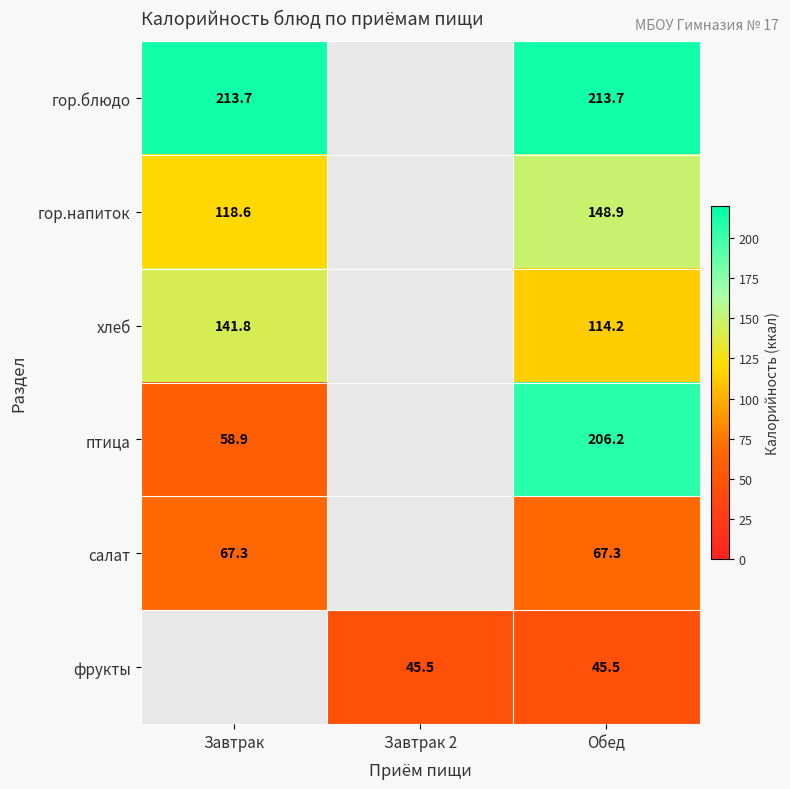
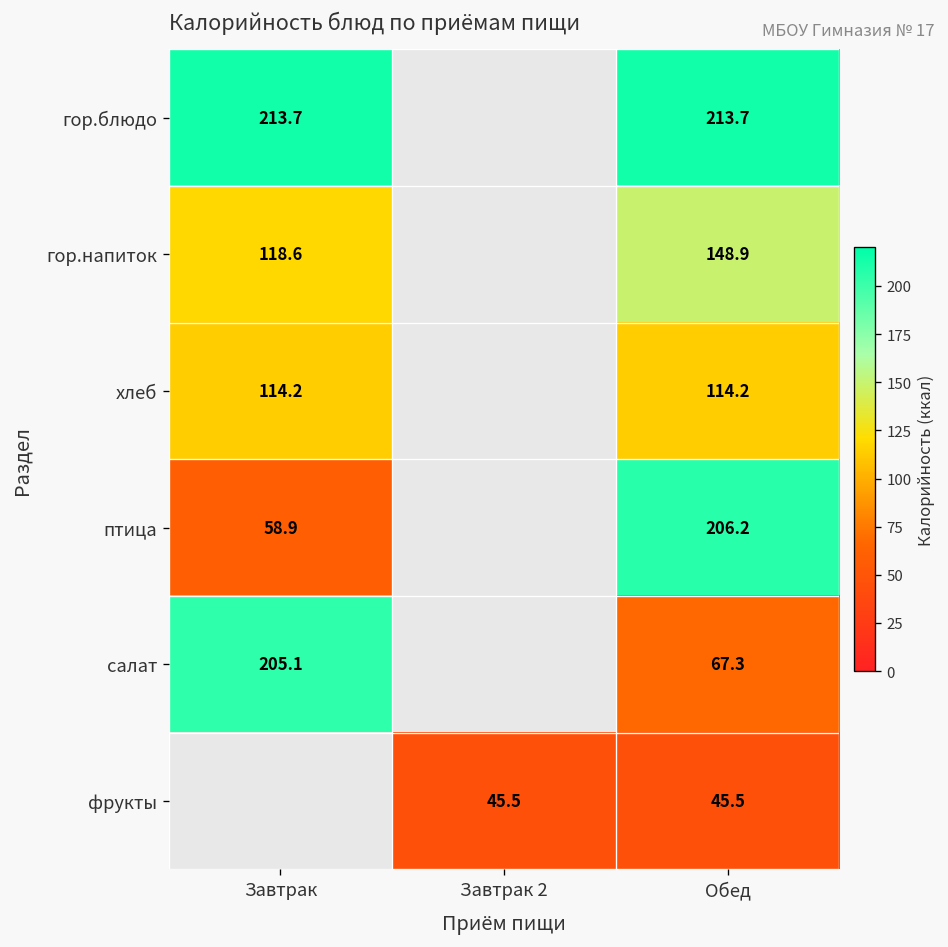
  {
    "гор.блюдо": {
      "Завтрак": 213.7,
      "Обед": 213.7
    },
    "гор.напиток": {
      "Завтрак": 118.6,
      "Обед": 148.9
    },
    "хлеб": {
-     "Завтрак": 141.8,
+     "Завтрак": 114.2,
      "Обед": 114.2
    },
    "птица": {
      "Завтрак": 58.9,
      "Обед": 206.2
    },
    "салат": {
-     "Завтрак": 67.3,
+     "Завтрак": 205.1,
      "Обед": 67.3
    },
    "фрукты": {
      "Завтрак 2": 45.5,
      "Обед": 45.5
    }
  }
